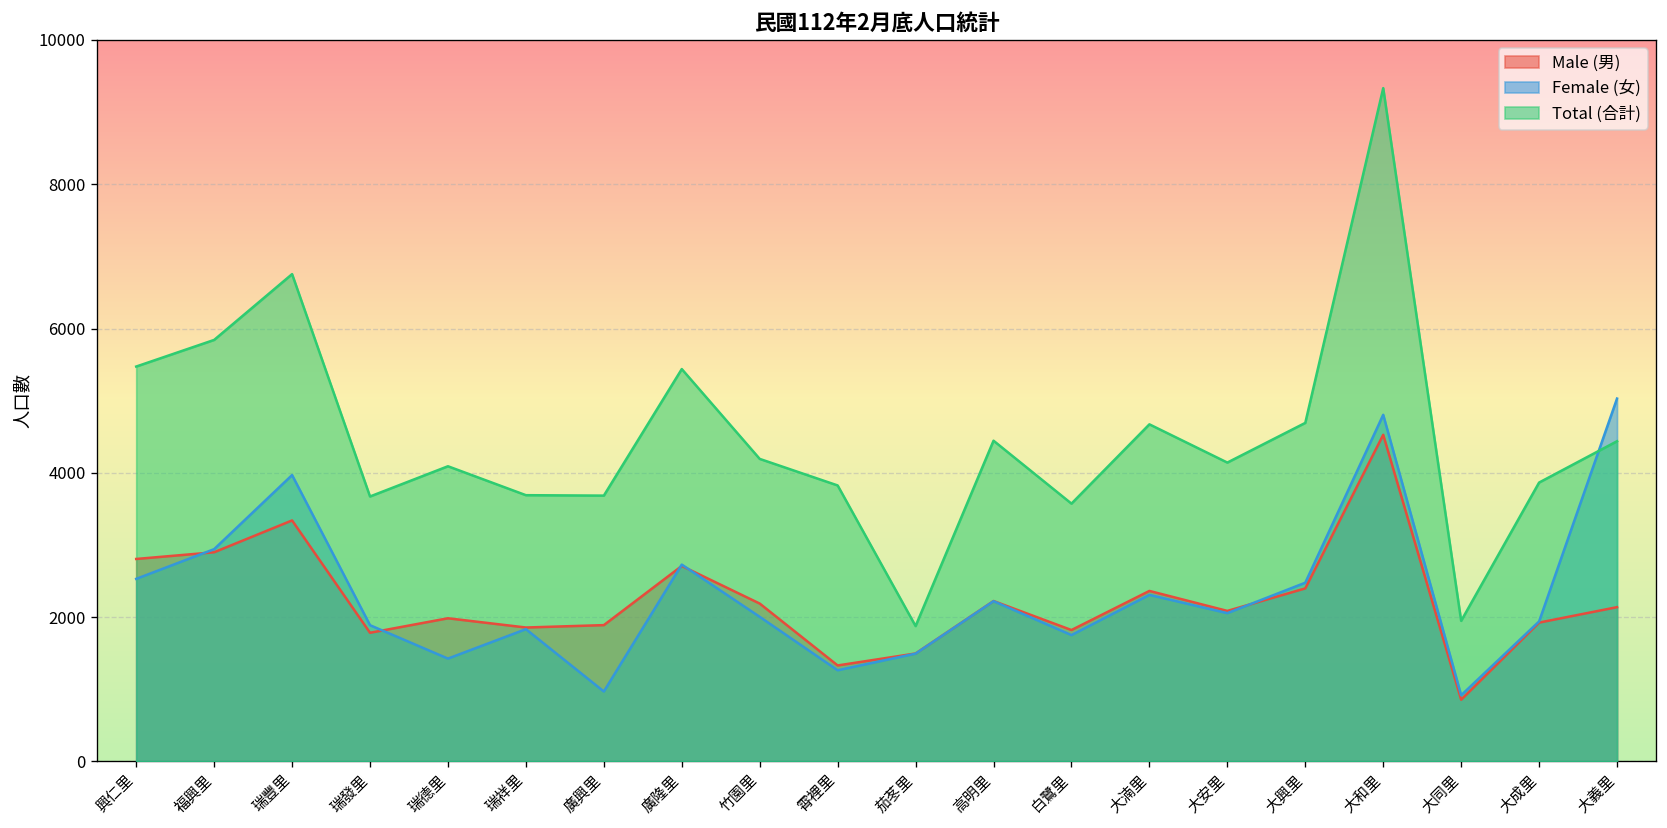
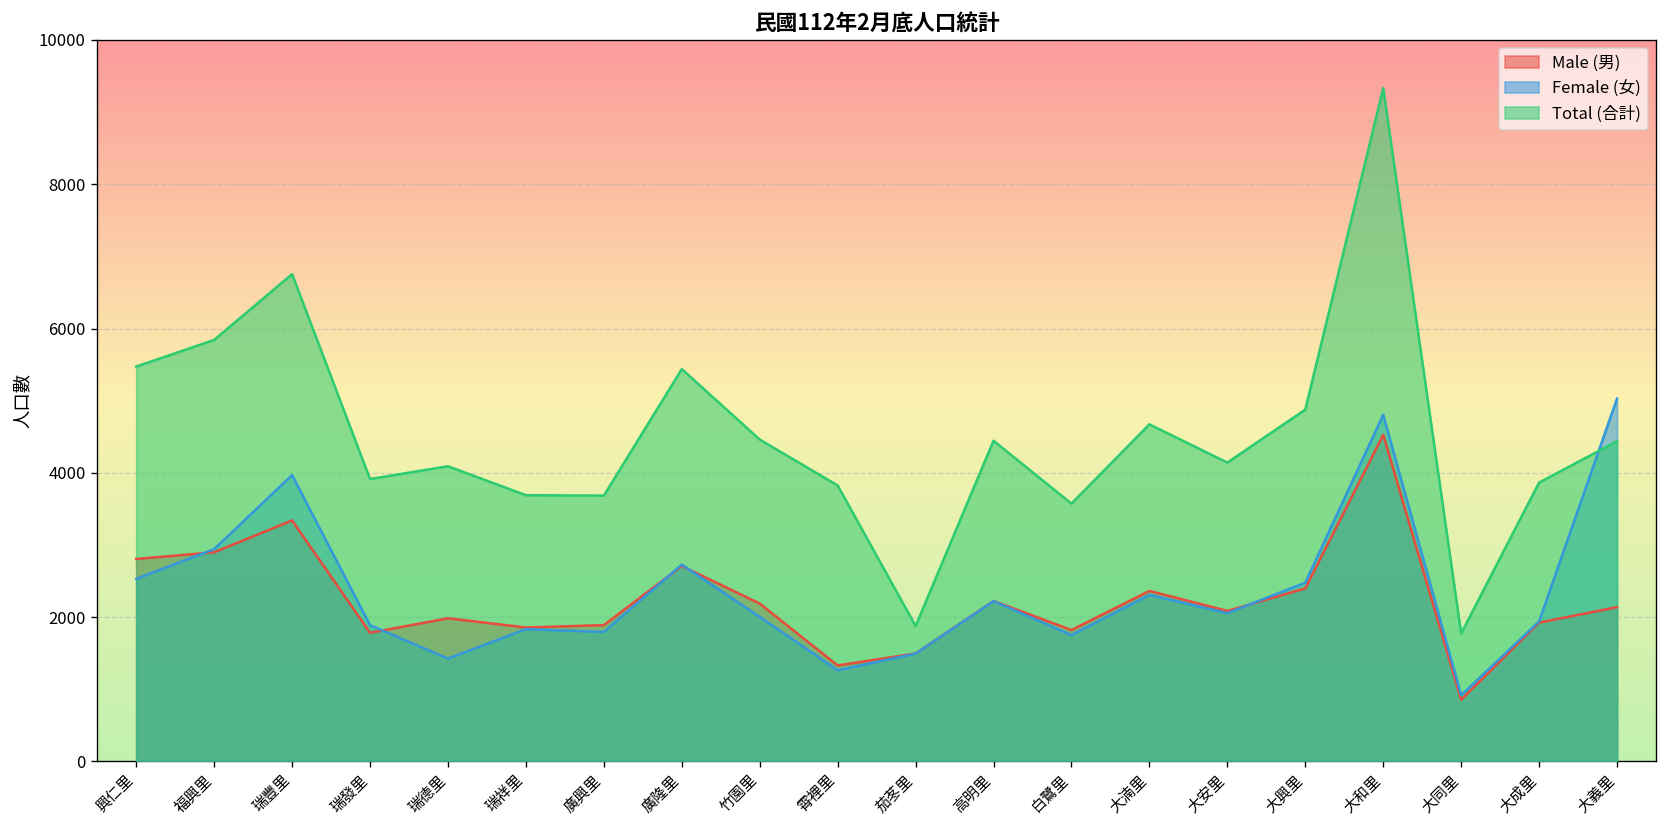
  {
    "Male (男)": {
      "興仁里": 2800,
      "福興里": 2900,
      "瑞豐里": 3300,
      "瑞發里": 1800,
      "瑞德里": 2000,
      "廣興里": 1900,
      "竹園里": 2200,
      "霄裡里": 1300,
      "白鷺里": 1800,
      "大湳里": 2400,
      "大興里": 2400,
      "大和里": 4500,
      "大同里": 900,
      "大義里": 2100
    },
    "Female (女)": {
      "興仁里": 2500,
      "福興里": 2900,
      "瑞豐里": 4000,
      "瑞發里": 1900,
      "瑞德里": 1400,
-     "廣興里": 1000,
+     "廣興里": 1800,
      "竹園里": 2000,
      "霄裡里": 1300,
      "白鷺里": 1800,
      "大湳里": 2300,
      "大興里": 2500,
      "大和里": 4800,
      "大同里": 900,
      "大義里": 5000
    },
    "Total (合計)": {
      "興仁里": 5500,
      "福興里": 5800,
      "瑞豐里": 6800,
-     "瑞發里": 3700,
+     "瑞發里": 3900,
      "瑞德里": 4100,
      "瑞祥里": 3700,
      "廣興里": 3700,
      "廣隆里": 5400,
-     "竹園里": 4200,
+     "竹園里": 4500,
      "霄裡里": 3800,
      "茄苳里": 1900,
      "高明里": 4400,
      "白鷺里": 3600,
      "大湳里": 4700,
      "大安里": 4100,
-     "大興里": 4700,
+     "大興里": 4900,
      "大和里": 9300,
-     "大同里": 1900,
+     "大同里": 1800,
      "大成里": 3900,
      "大義里": 4400
    }
  }
